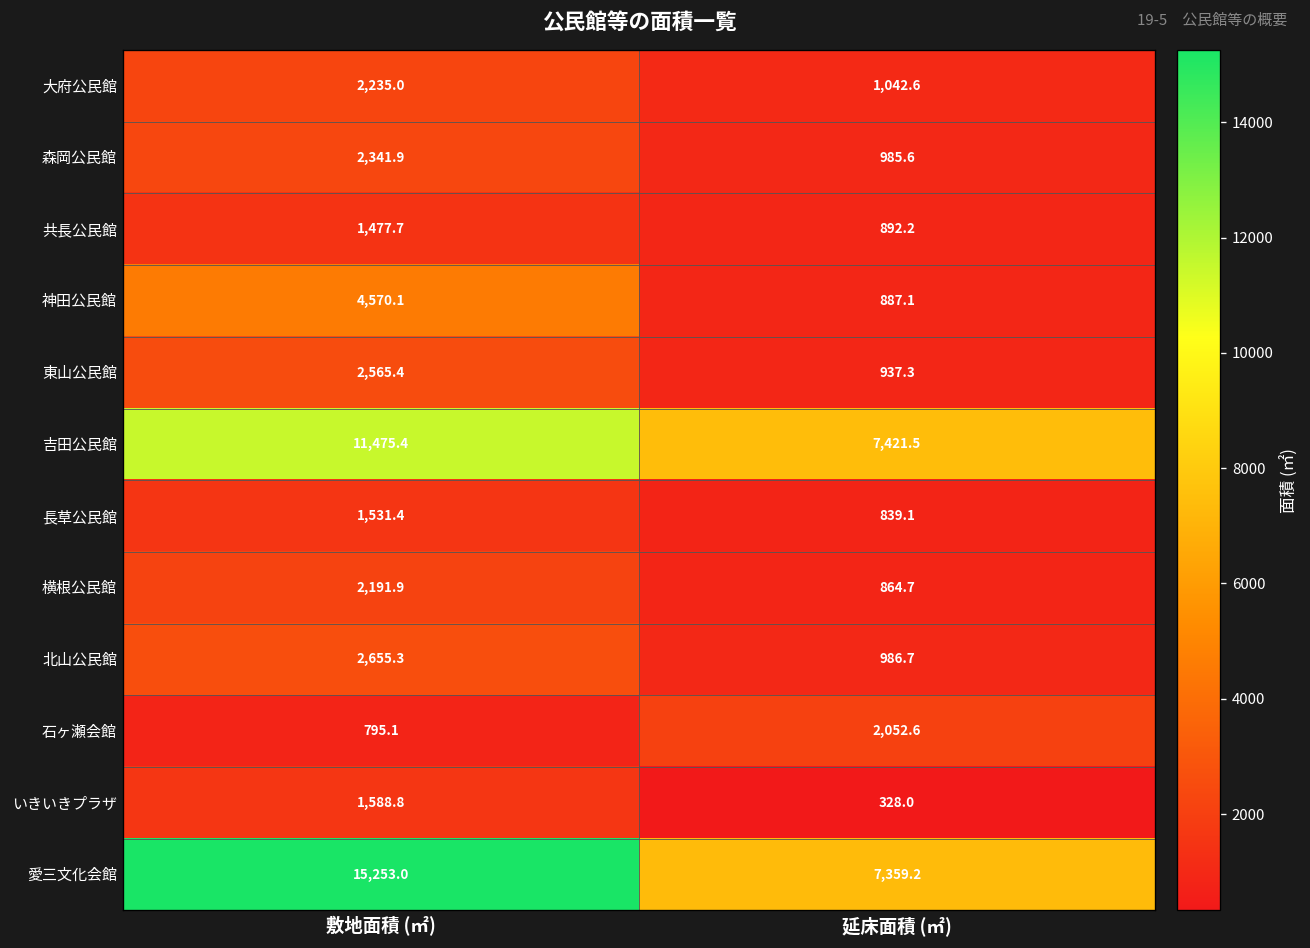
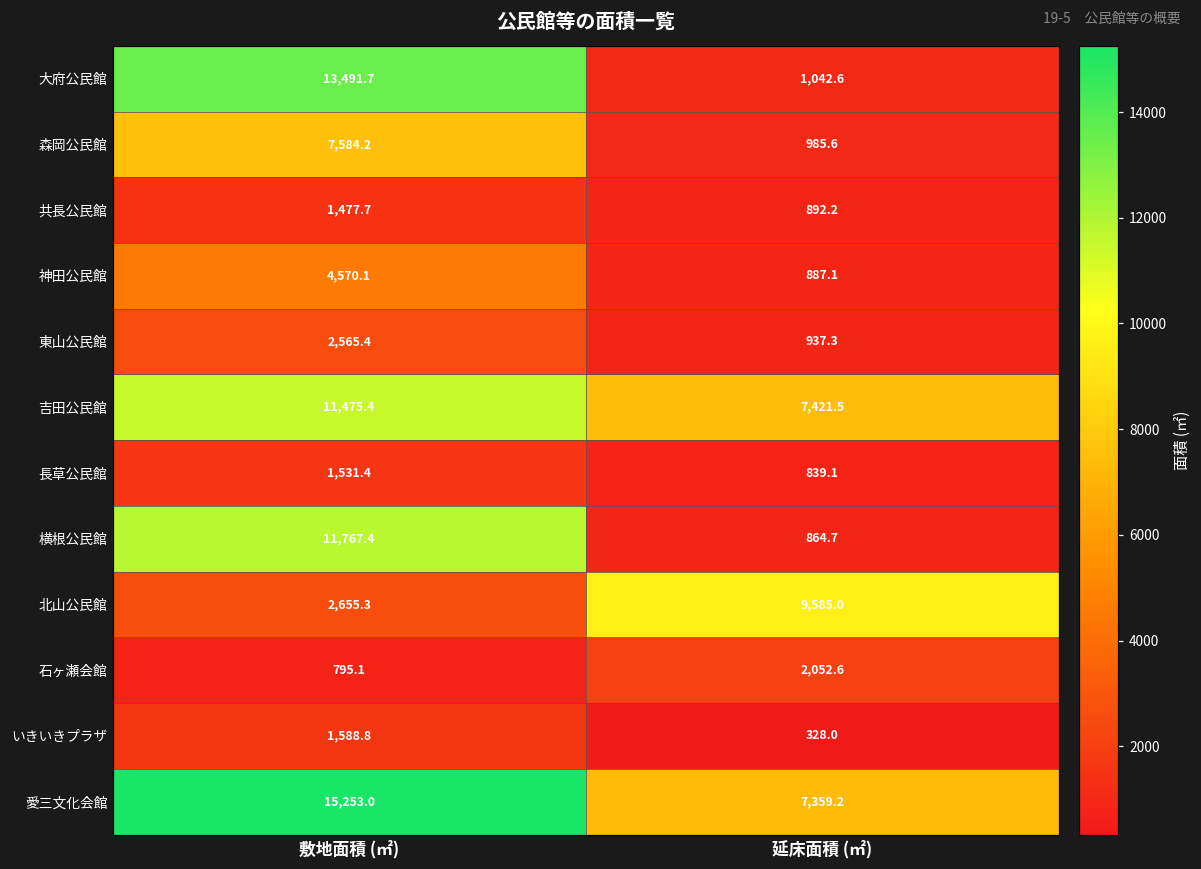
  {
    "大府公民館": {
-     "敷地面積 (㎡)": "2,235.0",
+     "敷地面積 (㎡)": "13,491.7",
      "延床面積 (㎡)": "1,042.6"
    },
    "森岡公民館": {
-     "敷地面積 (㎡)": "2,341.9",
+     "敷地面積 (㎡)": "7,584.2",
      "延床面積 (㎡)": "985.6"
    },
    "共長公民館": {
      "敷地面積 (㎡)": "1,477.7",
      "延床面積 (㎡)": "892.2"
    },
    "神田公民館": {
      "敷地面積 (㎡)": "4,570.1",
      "延床面積 (㎡)": "887.1"
    },
    "東山公民館": {
      "敷地面積 (㎡)": "2,565.4",
      "延床面積 (㎡)": "937.3"
    },
    "吉田公民館": {
      "敷地面積 (㎡)": "11,475.4",
      "延床面積 (㎡)": "7,421.5"
    },
    "長草公民館": {
      "敷地面積 (㎡)": "1,531.4",
      "延床面積 (㎡)": "839.1"
    },
    "横根公民館": {
-     "敷地面積 (㎡)": "2,191.9",
+     "敷地面積 (㎡)": "11,767.4",
      "延床面積 (㎡)": "864.7"
    },
    "北山公民館": {
      "敷地面積 (㎡)": "2,655.3",
-     "延床面積 (㎡)": "986.7"
+     "延床面積 (㎡)": "9,585.0"
    },
    "石ヶ瀬会館": {
      "敷地面積 (㎡)": "795.1",
      "延床面積 (㎡)": "2,052.6"
    },
    "いきいきプラザ": {
      "敷地面積 (㎡)": "1,588.8",
      "延床面積 (㎡)": "328.0"
    },
    "愛三文化会館": {
      "敷地面積 (㎡)": "15,253.0",
      "延床面積 (㎡)": "7,359.2"
    }
  }
